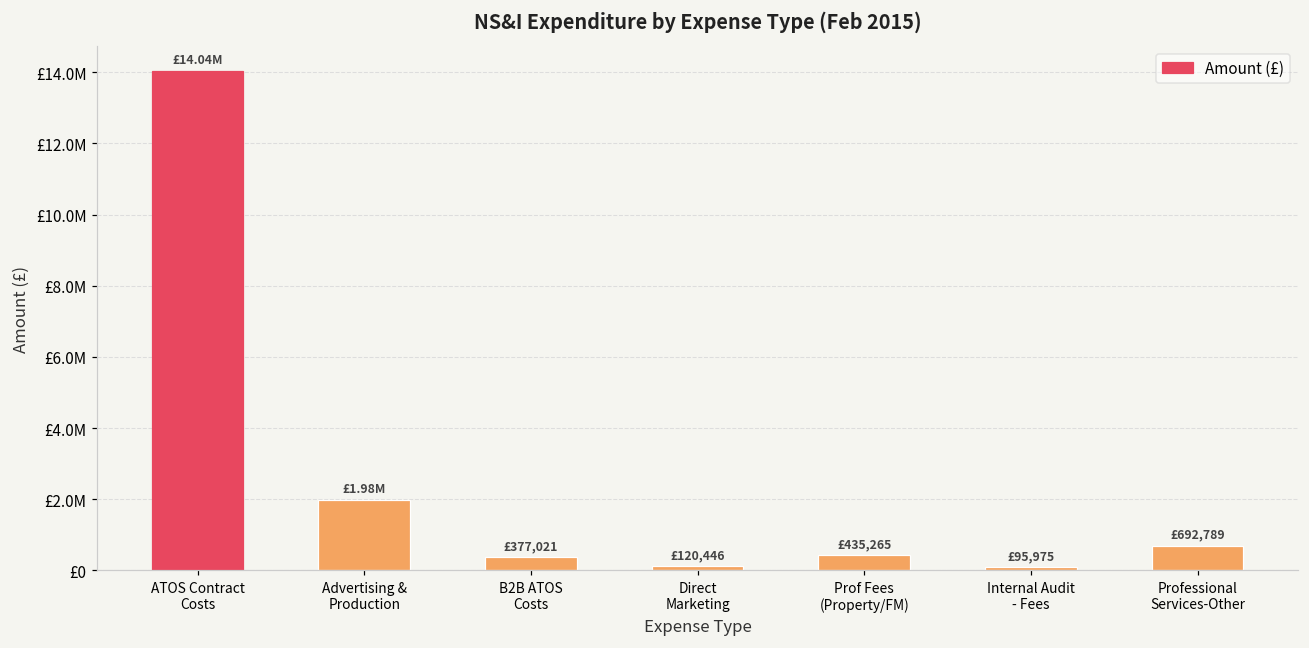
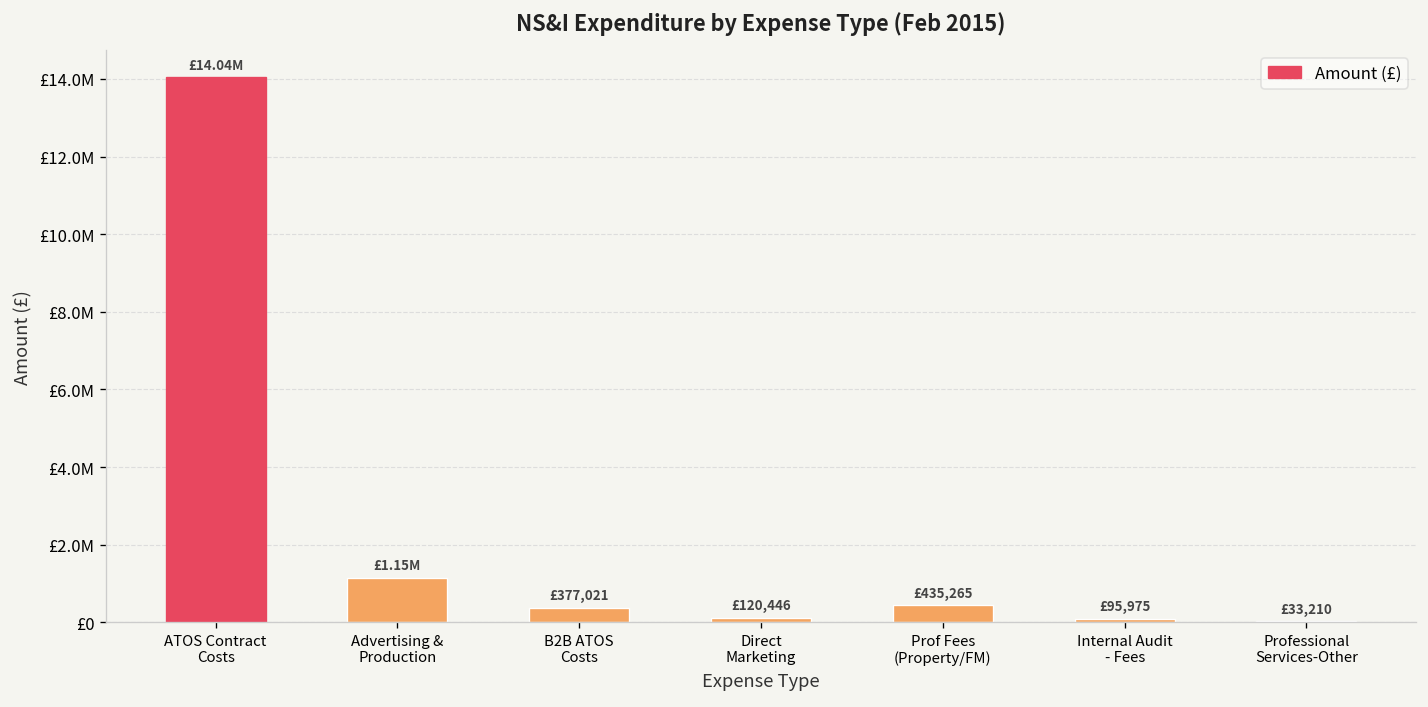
  {
    "ATOS Contract Costs": "£14.04M",
-   "Advertising & Production": "£1.98M",
+   "Advertising & Production": "£1.15M",
    "Direct Marketing": "£120,446",
    "Prof Fees (Property/FM)": "£435,265",
-   "Professional Services-Other": "£692,789"
+   "Professional Services-Other": "£33,210"
  }
